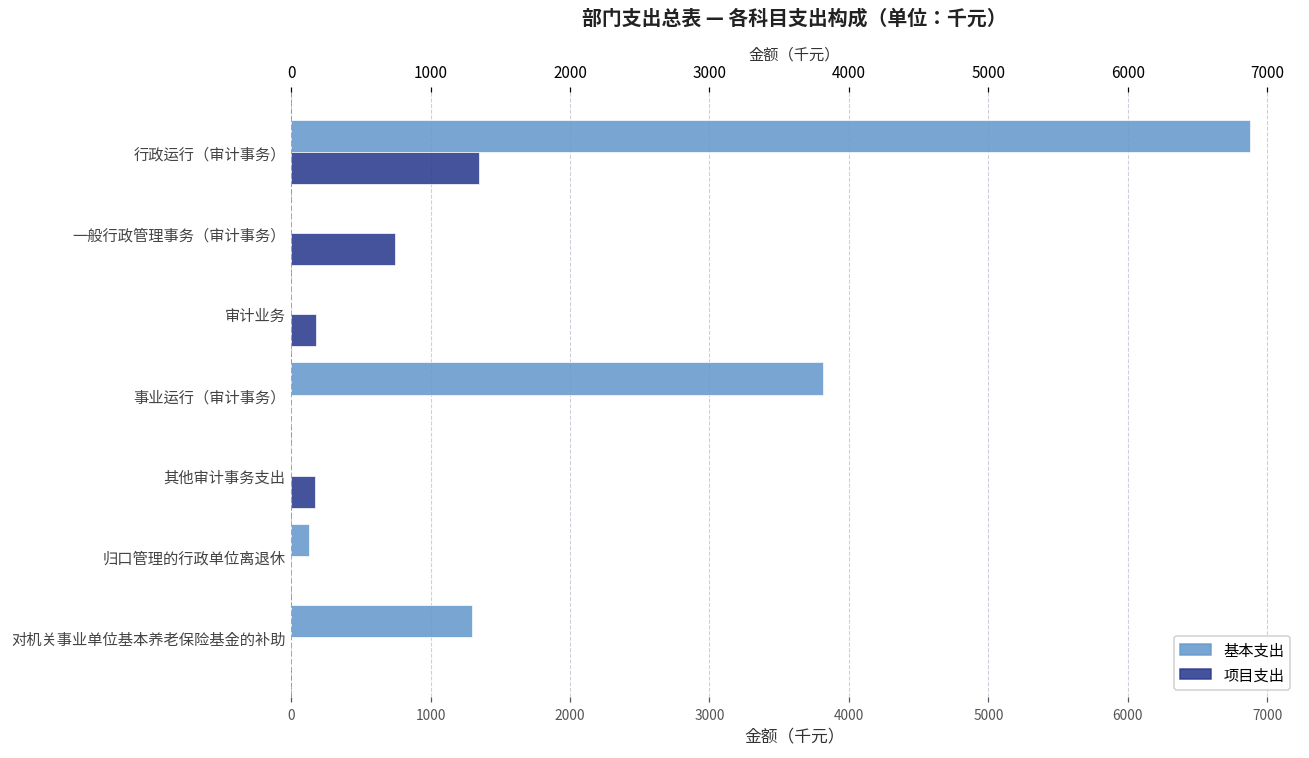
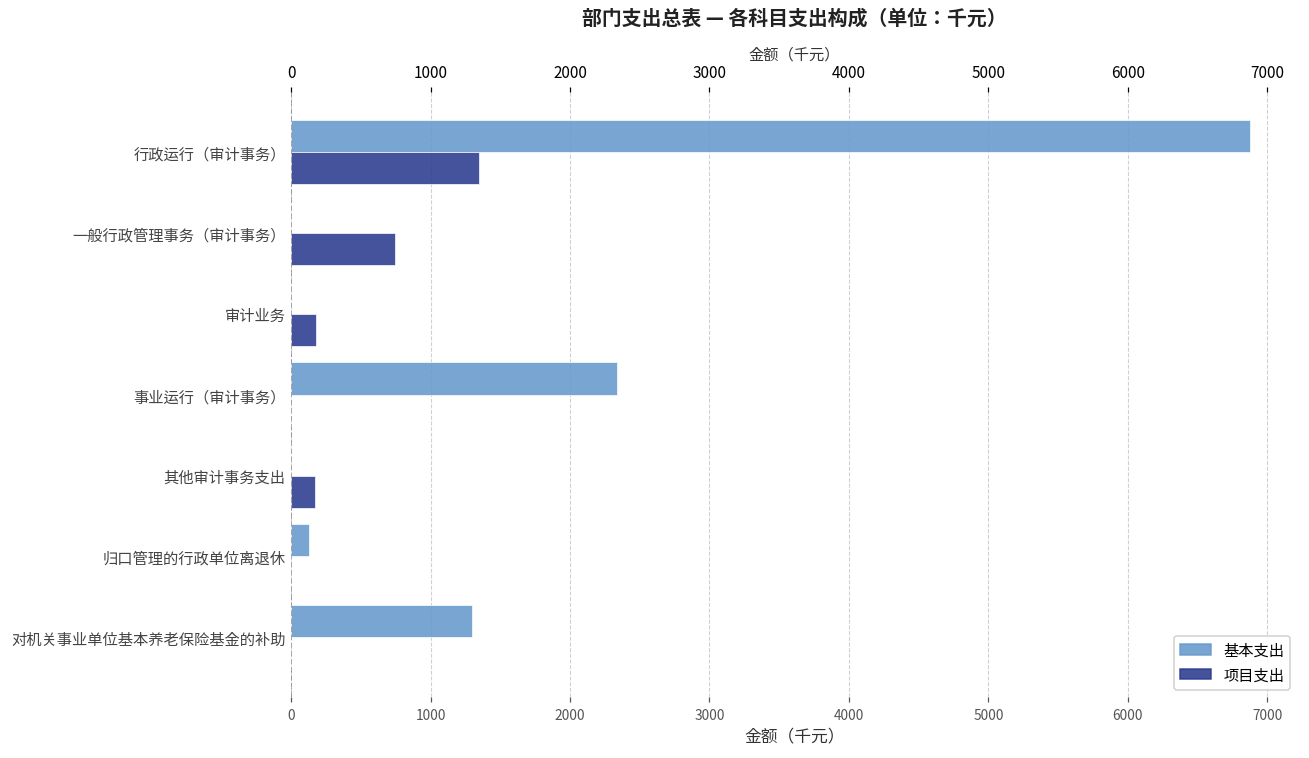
  {
    "基本支出": {
      "行政运行（审计事务）": 6880,
      "一般行政管理事务（审计事务）": 0,
      "审计业务": 0,
-     "事业运行（审计事务）": 3820,
+     "事业运行（审计事务）": 2340,
      "其他审计事务支出": 0,
      "归口管理的行政单位离退休": 130,
      "对机关事业单位基本养老保险基金的补助": 1300
    },
    "项目支出": {
      "行政运行（审计事务）": 1340,
      "一般行政管理事务（审计事务）": 750,
      "审计业务": 180,
      "事业运行（审计事务）": 0,
      "其他审计事务支出": 170,
      "归口管理的行政单位离退休": 0,
      "对机关事业单位基本养老保险基金的补助": 0
    }
  }
